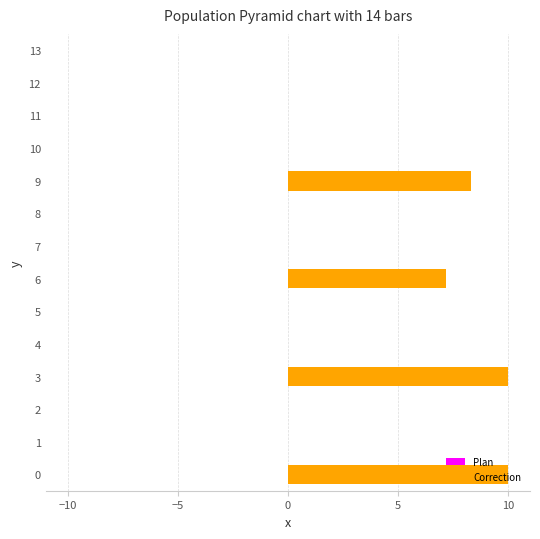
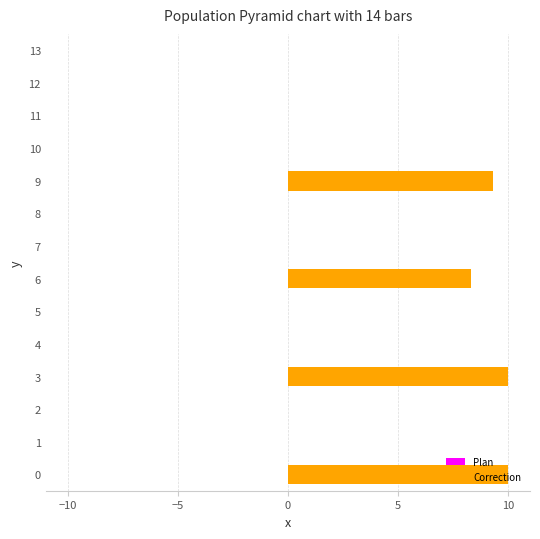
  {
    "Plan": {
      "13": 0.0,
      "12": 0.0,
      "11": 0.0,
      "10": 0.0,
      "9": 0.0,
      "8": 0.0,
      "7": 0.0,
      "6": 0.0,
      "5": 0.0,
      "4": 0.0,
      "3": 0.0,
      "2": 0.0,
      "1": 0.0,
      "0": 0.0
    },
    "Correction": {
      "13": 0.0,
      "12": 0.0,
      "11": 0.0,
      "10": 0.0,
-     "9": 8.3,
+     "9": 9.3,
      "8": 0.0,
      "7": 0.0,
-     "6": 7.2,
+     "6": 8.3,
      "5": 0.0,
      "4": 0.0,
      "3": 10.0,
      "2": 0.0,
      "1": 0.0,
      "0": 10.0
    }
  }
